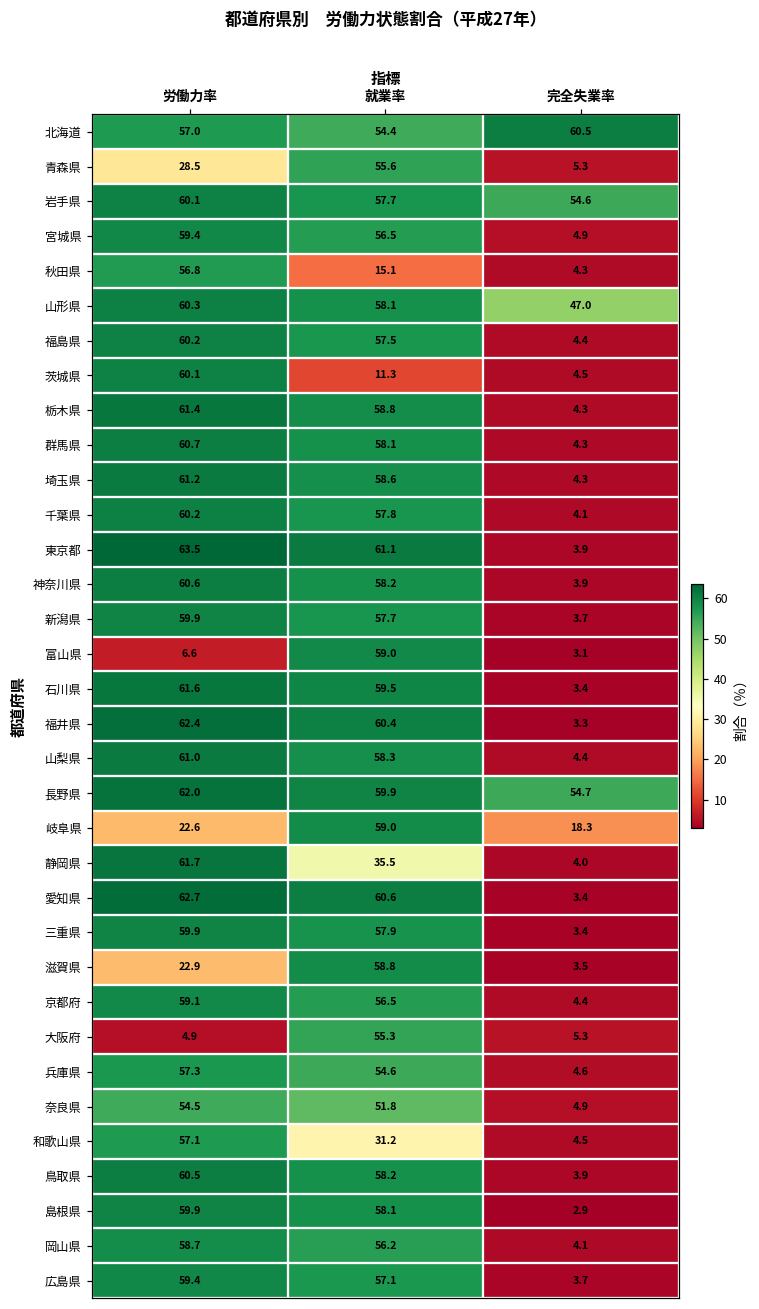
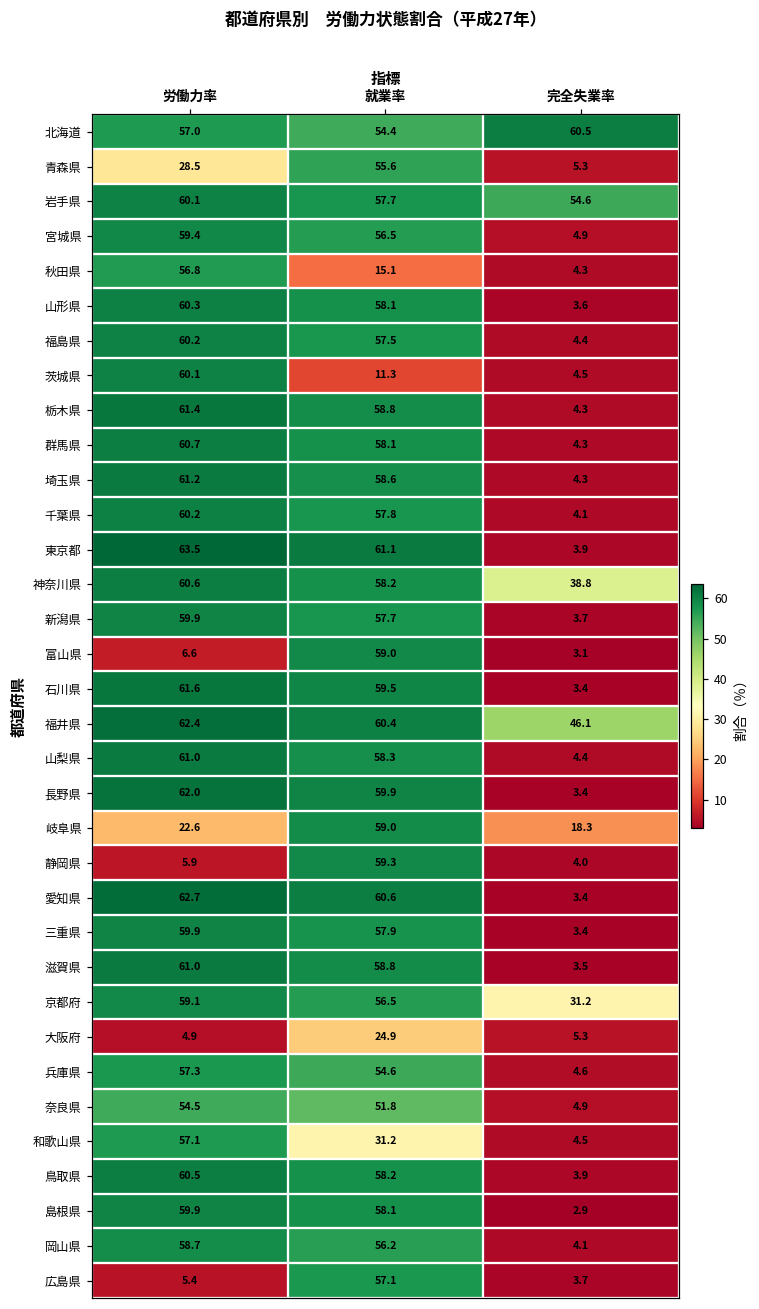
  {
    "北海道": {
      "労働力率": 57.0,
      "就業率": 54.4,
      "完全失業率": 60.5
    },
    "青森県": {
      "労働力率": 28.5,
      "就業率": 55.6,
      "完全失業率": 5.3
    },
    "岩手県": {
      "労働力率": 60.1,
      "就業率": 57.7,
      "完全失業率": 54.6
    },
    "宮城県": {
      "労働力率": 59.4,
      "就業率": 56.5,
      "完全失業率": 4.9
    },
    "秋田県": {
      "労働力率": 56.8,
      "就業率": 15.1,
      "完全失業率": 4.3
    },
    "山形県": {
      "労働力率": 60.3,
      "就業率": 58.1,
-     "完全失業率": 47.0
+     "完全失業率": 3.6
    },
    "福島県": {
      "労働力率": 60.2,
      "就業率": 57.5,
      "完全失業率": 4.4
    },
    "茨城県": {
      "労働力率": 60.1,
      "就業率": 11.3,
      "完全失業率": 4.5
    },
    "栃木県": {
      "労働力率": 61.4,
      "就業率": 58.8,
      "完全失業率": 4.3
    },
    "群馬県": {
      "労働力率": 60.7,
      "就業率": 58.1,
      "完全失業率": 4.3
    },
    "埼玉県": {
      "労働力率": 61.2,
      "就業率": 58.6,
      "完全失業率": 4.3
    },
    "千葉県": {
      "労働力率": 60.2,
      "就業率": 57.8,
      "完全失業率": 4.1
    },
    "東京都": {
      "労働力率": 63.5,
      "就業率": 61.1,
      "完全失業率": 3.9
    },
    "神奈川県": {
      "労働力率": 60.6,
      "就業率": 58.2,
-     "完全失業率": 3.9
+     "完全失業率": 38.8
    },
    "新潟県": {
      "労働力率": 59.9,
      "就業率": 57.7,
      "完全失業率": 3.7
    },
    "富山県": {
      "労働力率": 6.6,
      "就業率": 59.0,
      "完全失業率": 3.1
    },
    "石川県": {
      "労働力率": 61.6,
      "就業率": 59.5,
      "完全失業率": 3.4
    },
    "福井県": {
      "労働力率": 62.4,
      "就業率": 60.4,
-     "完全失業率": 3.3
+     "完全失業率": 46.1
    },
    "山梨県": {
      "労働力率": 61.0,
      "就業率": 58.3,
      "完全失業率": 4.4
    },
    "長野県": {
      "労働力率": 62.0,
      "就業率": 59.9,
-     "完全失業率": 54.7
+     "完全失業率": 3.4
    },
    "岐阜県": {
      "労働力率": 22.6,
      "就業率": 59.0,
      "完全失業率": 18.3
    },
    "静岡県": {
-     "労働力率": 61.7,
-     "就業率": 35.5,
+     "労働力率": 5.9,
+     "就業率": 59.3,
      "完全失業率": 4.0
    },
    "愛知県": {
      "労働力率": 62.7,
      "就業率": 60.6,
      "完全失業率": 3.4
    },
    "三重県": {
      "労働力率": 59.9,
      "就業率": 57.9,
      "完全失業率": 3.4
    },
    "滋賀県": {
-     "労働力率": 22.9,
+     "労働力率": 61.0,
      "就業率": 58.8,
      "完全失業率": 3.5
    },
    "京都府": {
      "労働力率": 59.1,
      "就業率": 56.5,
-     "完全失業率": 4.4
+     "完全失業率": 31.2
    },
    "大阪府": {
      "労働力率": 4.9,
-     "就業率": 55.3,
+     "就業率": 24.9,
      "完全失業率": 5.3
    },
    "兵庫県": {
      "労働力率": 57.3,
      "就業率": 54.6,
      "完全失業率": 4.6
    },
    "奈良県": {
      "労働力率": 54.5,
      "就業率": 51.8,
      "完全失業率": 4.9
    },
    "和歌山県": {
      "労働力率": 57.1,
      "就業率": 31.2,
      "完全失業率": 4.5
    },
    "鳥取県": {
      "労働力率": 60.5,
      "就業率": 58.2,
      "完全失業率": 3.9
    },
    "島根県": {
      "労働力率": 59.9,
      "就業率": 58.1,
      "完全失業率": 2.9
    },
    "岡山県": {
      "労働力率": 58.7,
      "就業率": 56.2,
      "完全失業率": 4.1
    },
    "広島県": {
-     "労働力率": 59.4,
+     "労働力率": 5.4,
      "就業率": 57.1,
      "完全失業率": 3.7
    }
  }
